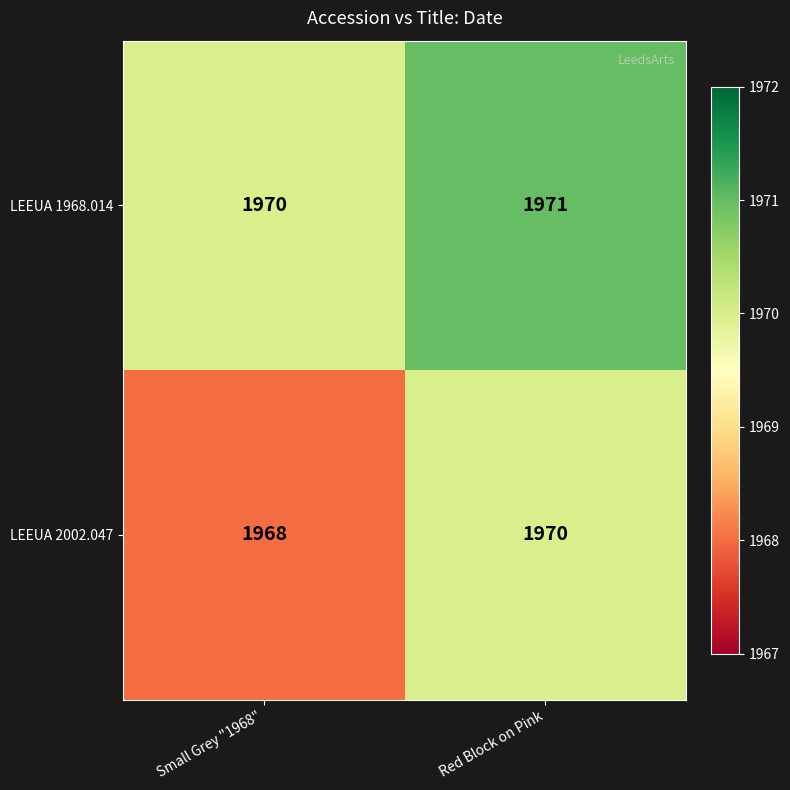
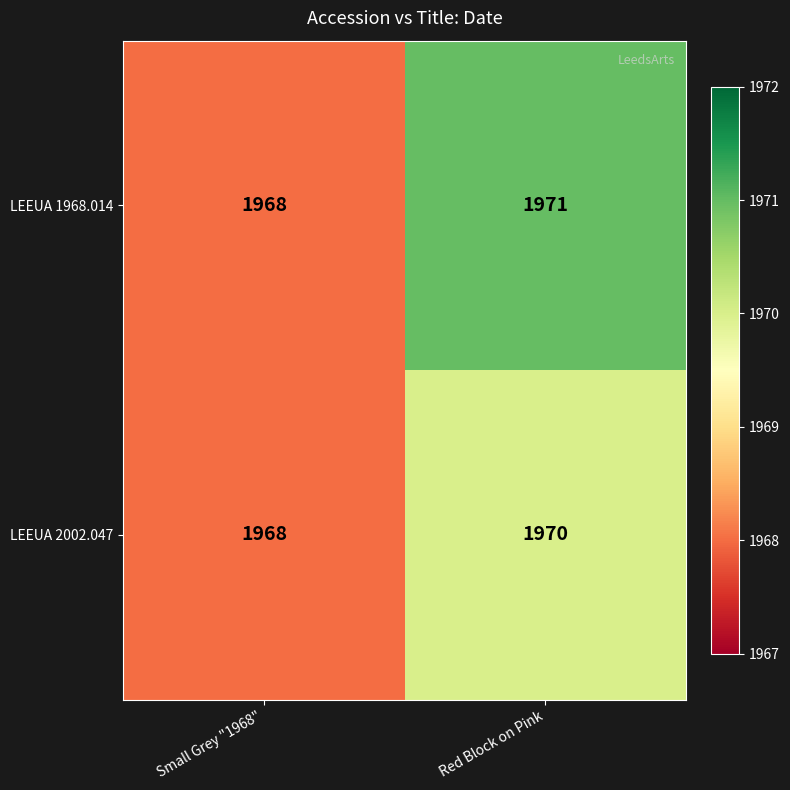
  {
    "LEEUA 1968.014": {
-     "Small Grey \"1968\"": 1970
+     "Small Grey \"1968\"": 1968
    },
    "LEEUA 2002.047": {
      "Small Grey \"1968\"": 1968,
      "Red Block on Pink": 1970
    }
  }
